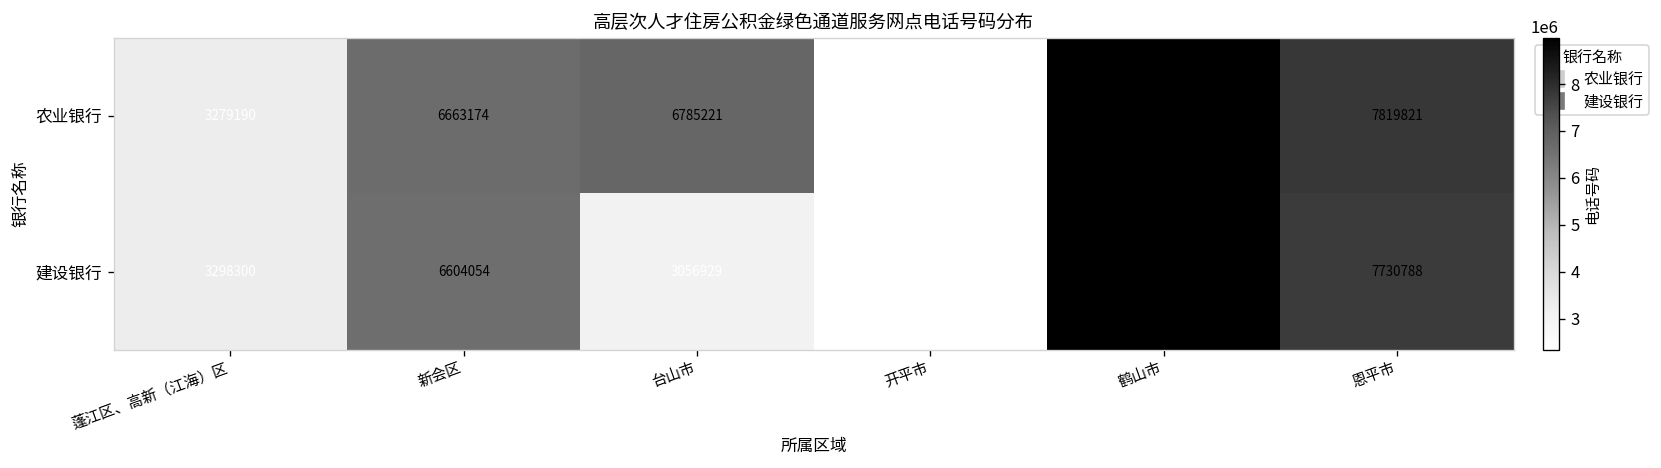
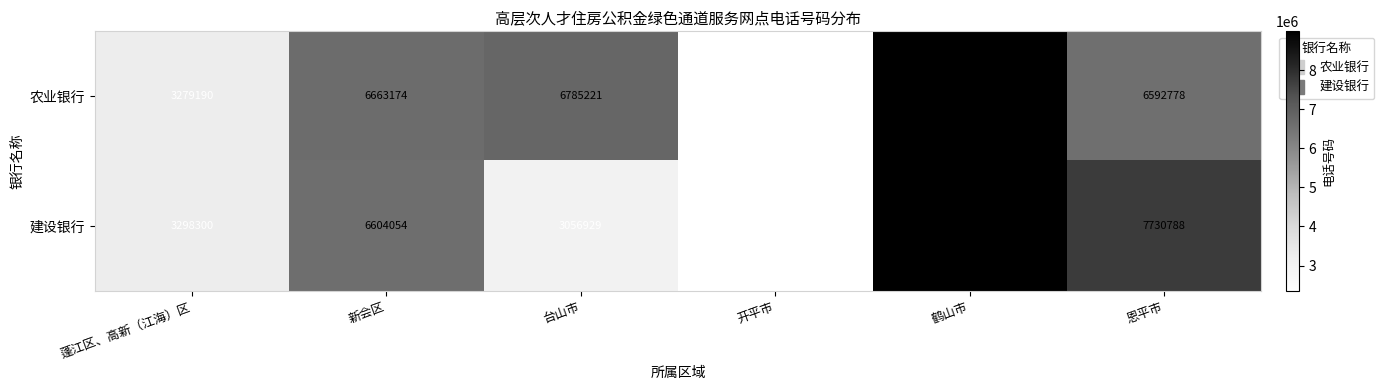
  {
    "农业银行": {
      "新会区": 6663174,
      "台山市": 6785221,
-     "恩平市": 7819821
+     "恩平市": 6592778
    },
    "建设银行": {
      "新会区": 6604054,
      "恩平市": 7730788
    }
  }
